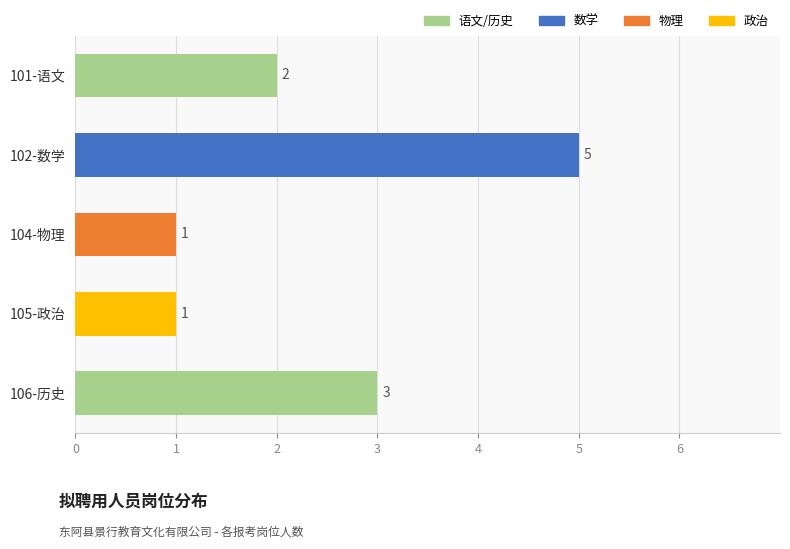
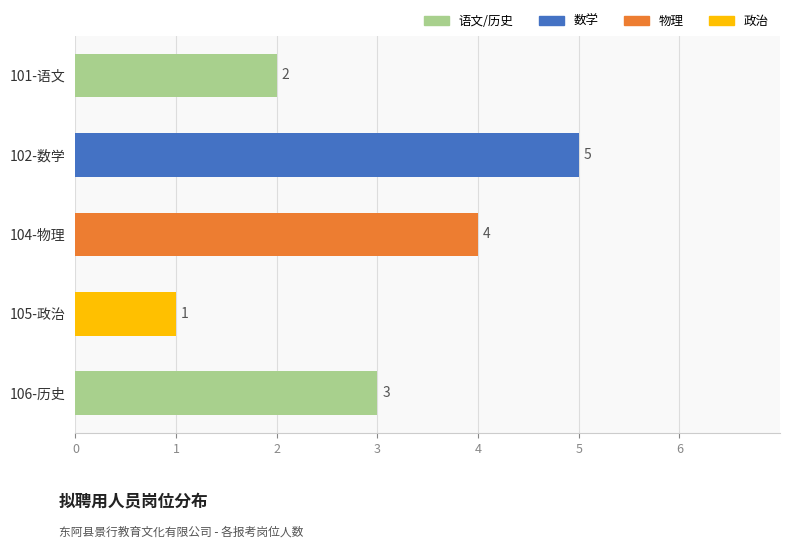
  {
    "101-语文": 2,
    "102-数学": 5,
-   "104-物理": 1,
+   "104-物理": 4,
    "105-政治": 1,
    "106-历史": 3
  }
